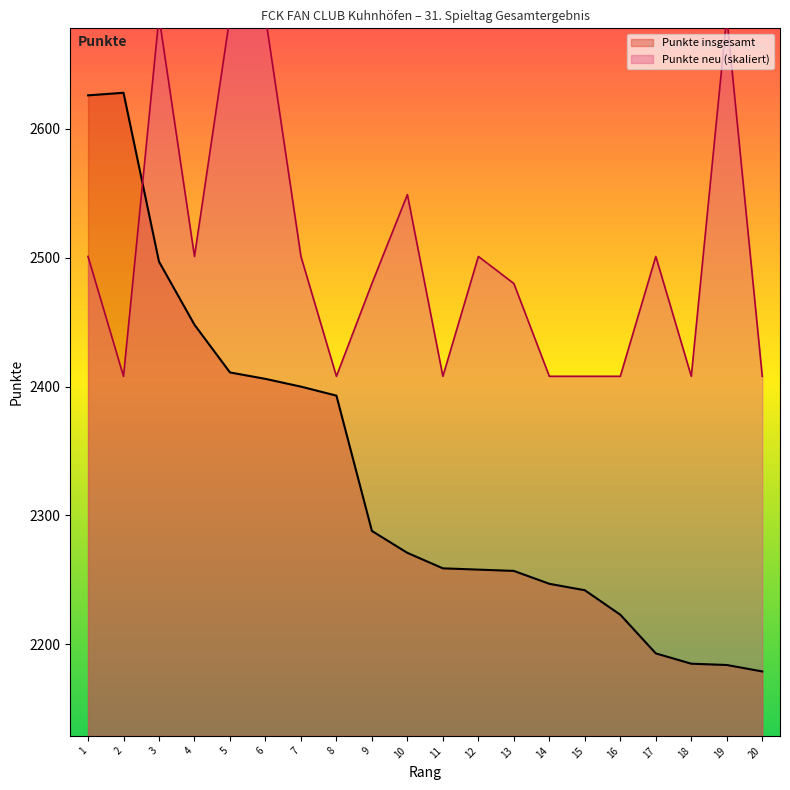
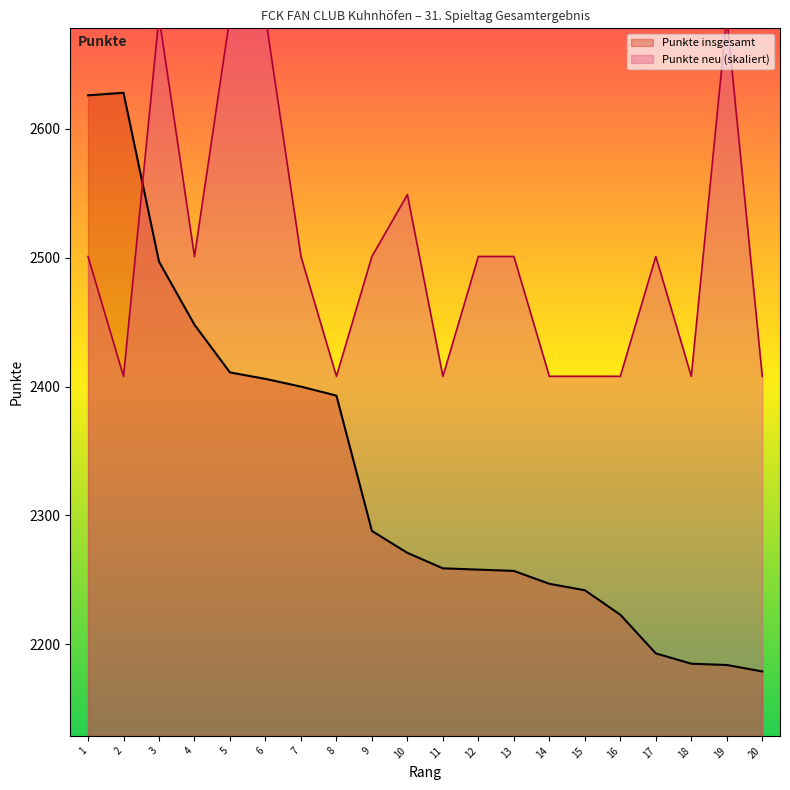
  {
    "Punkte insgesamt": {
      "1": 2626,
      "2": 2628,
      "3": 2497,
      "4": 2448,
      "5": 2411,
      "6": 2406,
      "7": 2400,
      "8": 2393,
      "9": 2288,
      "10": 2271,
      "11": 2259,
      "12": 2258,
      "13": 2257,
      "14": 2247,
      "15": 2242,
      "16": 2223,
      "17": 2193,
      "18": 2185,
      "19": 2184,
      "20": 2179
    },
    "Punkte neu (skaliert)": {
      "1": 2501,
      "2": 2408,
      "4": 2501,
      "7": 2501,
      "8": 2408,
-     "9": 2480,
+     "9": 2501,
      "10": 2549,
      "11": 2408,
      "12": 2501,
-     "13": 2480,
+     "13": 2501,
      "14": 2408,
      "15": 2408,
      "16": 2408,
      "17": 2501,
      "18": 2408,
      "20": 2408
    }
  }
